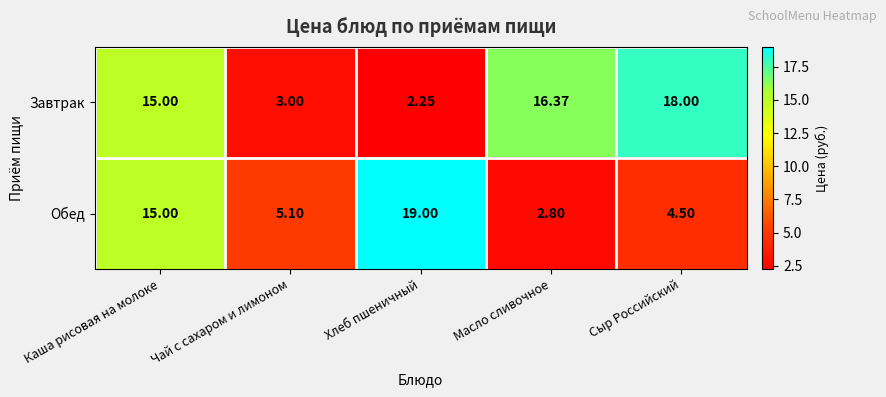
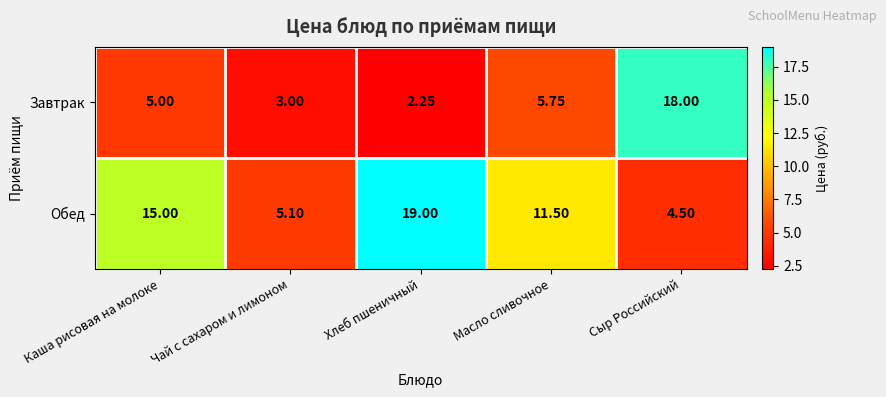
  {
    "Завтрак": {
-     "Каша рисовая на молоке": 15.00,
+     "Каша рисовая на молоке": 5.00,
      "Чай с сахаром и лимоном": 3.00,
      "Хлеб пшеничный": 2.25,
-     "Масло сливочное": 16.37,
+     "Масло сливочное": 5.75,
      "Сыр Российский": 18.00
    },
    "Обед": {
      "Каша рисовая на молоке": 15.00,
      "Чай с сахаром и лимоном": 5.10,
      "Хлеб пшеничный": 19.00,
-     "Масло сливочное": 2.80,
+     "Масло сливочное": 11.50,
      "Сыр Российский": 4.50
    }
  }
